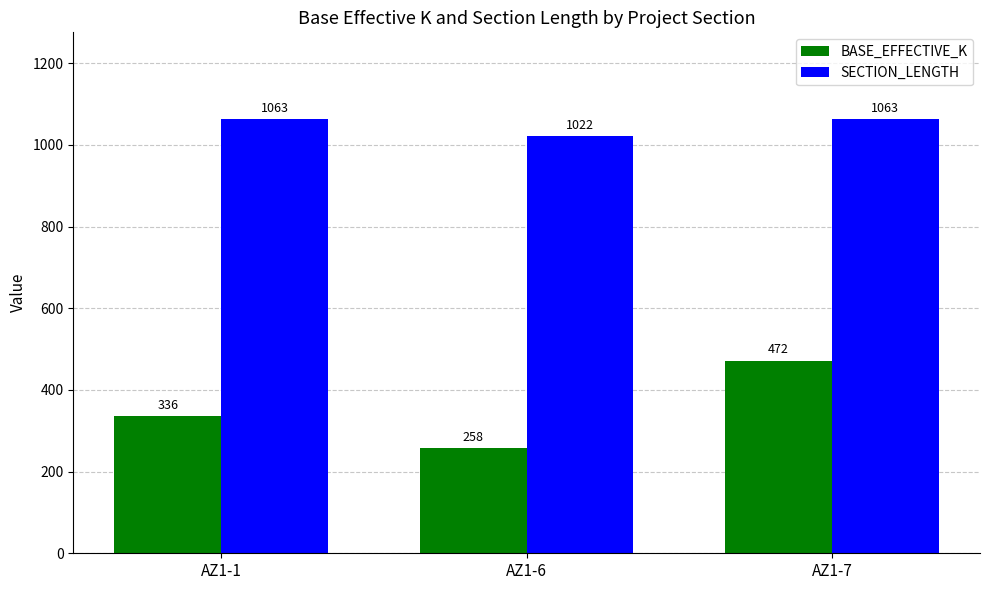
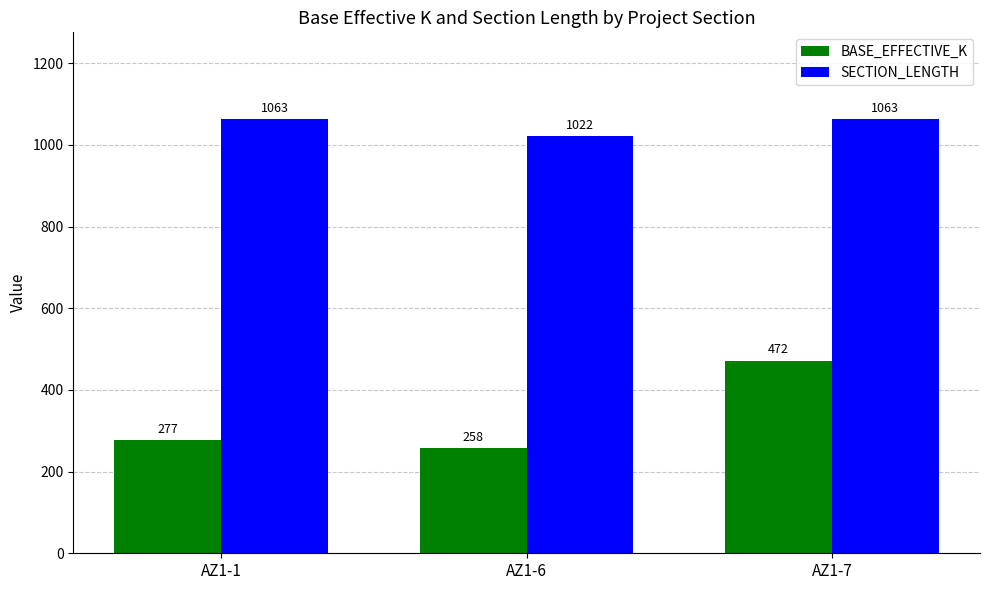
  {
    "BASE_EFFECTIVE_K": {
-     "AZ1-1": 336,
+     "AZ1-1": 277,
      "AZ1-6": 258,
      "AZ1-7": 472
    },
    "SECTION_LENGTH": {
      "AZ1-1": 1063,
      "AZ1-6": 1022,
      "AZ1-7": 1063
    }
  }
